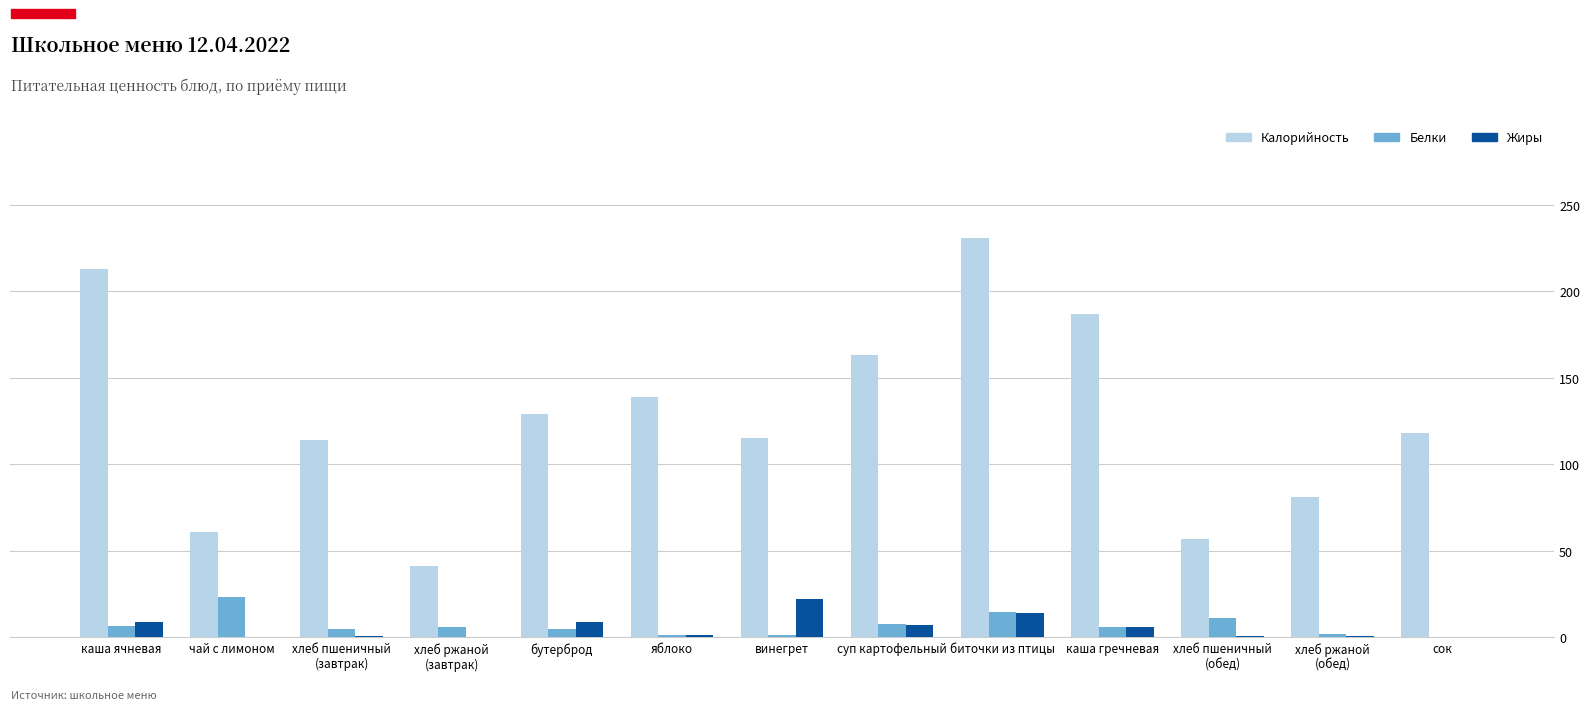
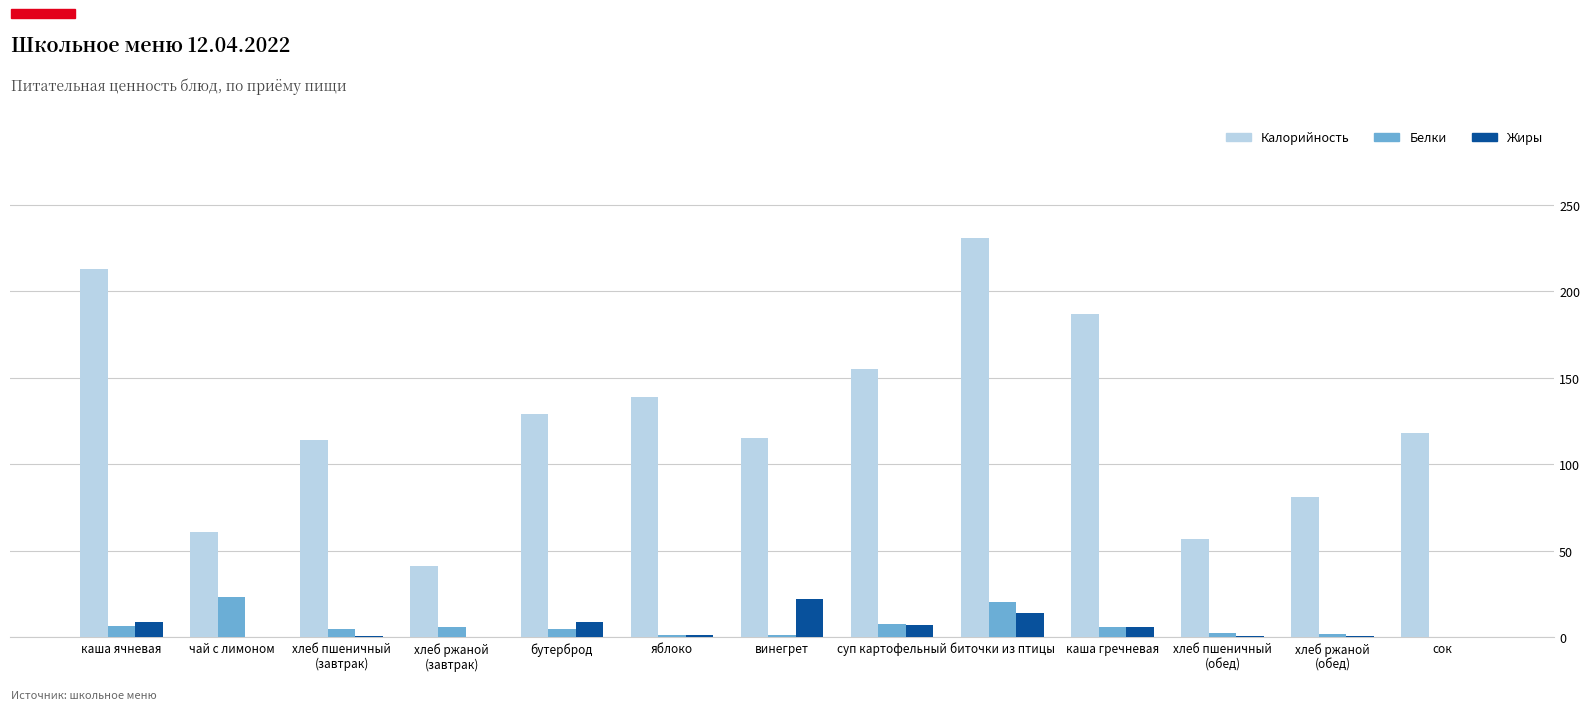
  {
    "Калорийность": {
      "каша ячневая": 213,
      "чай с лимоном": 61,
      "хлеб пшеничный (завтрак)": 114,
      "хлеб ржаной (завтрак)": 41,
      "бутерброд": 129,
      "яблоко": 139,
      "винегрет": 115,
-     "суп картофельный": 163,
+     "суп картофельный": 155,
      "биточки из птицы": 231,
      "каша гречневая": 187,
      "хлеб пшеничный (обед)": 57,
      "хлеб ржаной (обед)": 81,
      "сок": 118
    },
    "Белки": {
      "каша ячневая": 7,
      "чай с лимоном": 23,
      "хлеб пшеничный (завтрак)": 5,
      "хлеб ржаной (завтрак)": 6,
      "бутерброд": 5,
      "винегрет": 2,
      "суп картофельный": 8,
-     "биточки из птицы": 14,
+     "биточки из птицы": 20,
      "каша гречневая": 6,
-     "хлеб пшеничный (обед)": 11,
+     "хлеб пшеничный (обед)": 3,
      "хлеб ржаной (обед)": 2
    },
    "Жиры": {
      "каша ячневая": 9,
      "чай с лимоном": 0,
      "бутерброд": 9,
      "винегрет": 22,
      "суп картофельный": 7,
      "биточки из птицы": 14,
      "каша гречневая": 6
    }
  }
